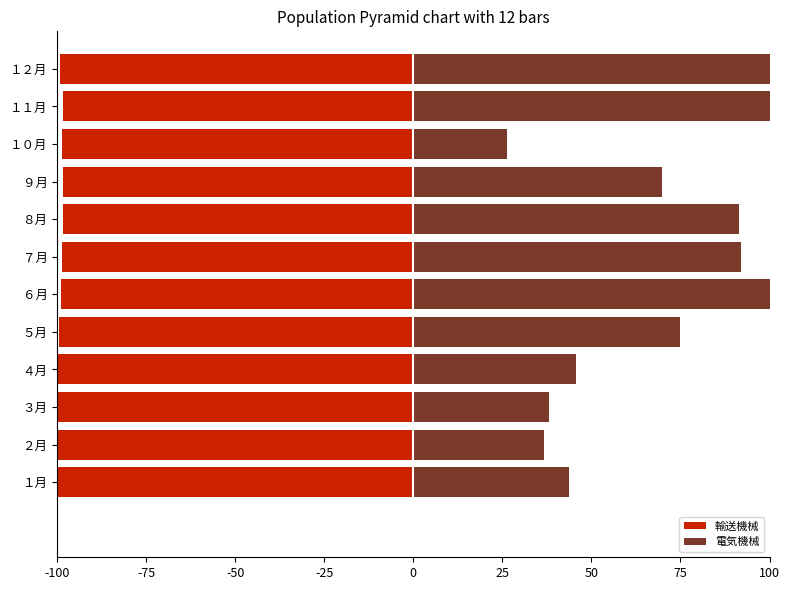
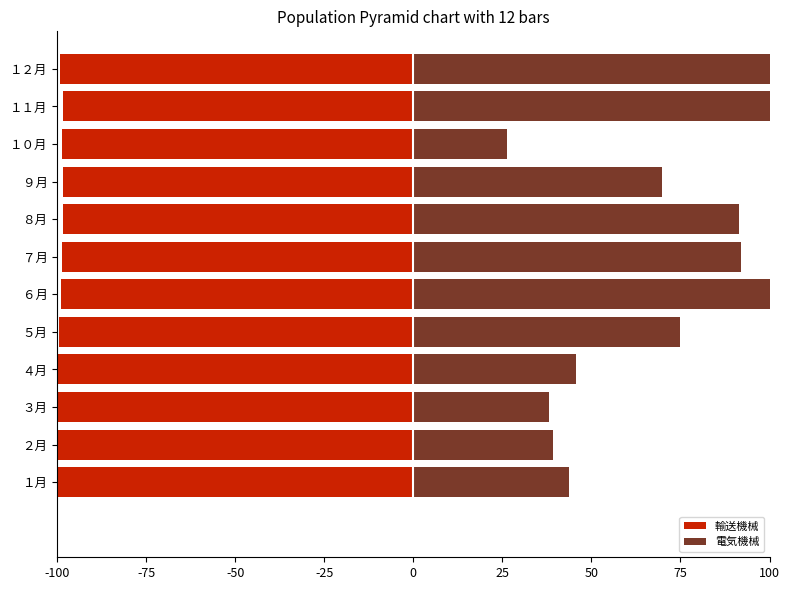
  {
    "輸送機械": {
      "１２月": -99,
      "１１月": -98,
      "１０月": -99,
      "９月": -99,
      "８月": -99,
      "７月": -99,
      "６月": -99,
      "５月": -99
    },
    "電気機械": {
      "１０月": 26,
      "９月": 70,
      "８月": 92,
      "７月": 92,
      "５月": 75,
      "４月": 46,
      "３月": 38,
-     "２月": 37,
+     "２月": 39,
      "１月": 44
    }
  }
